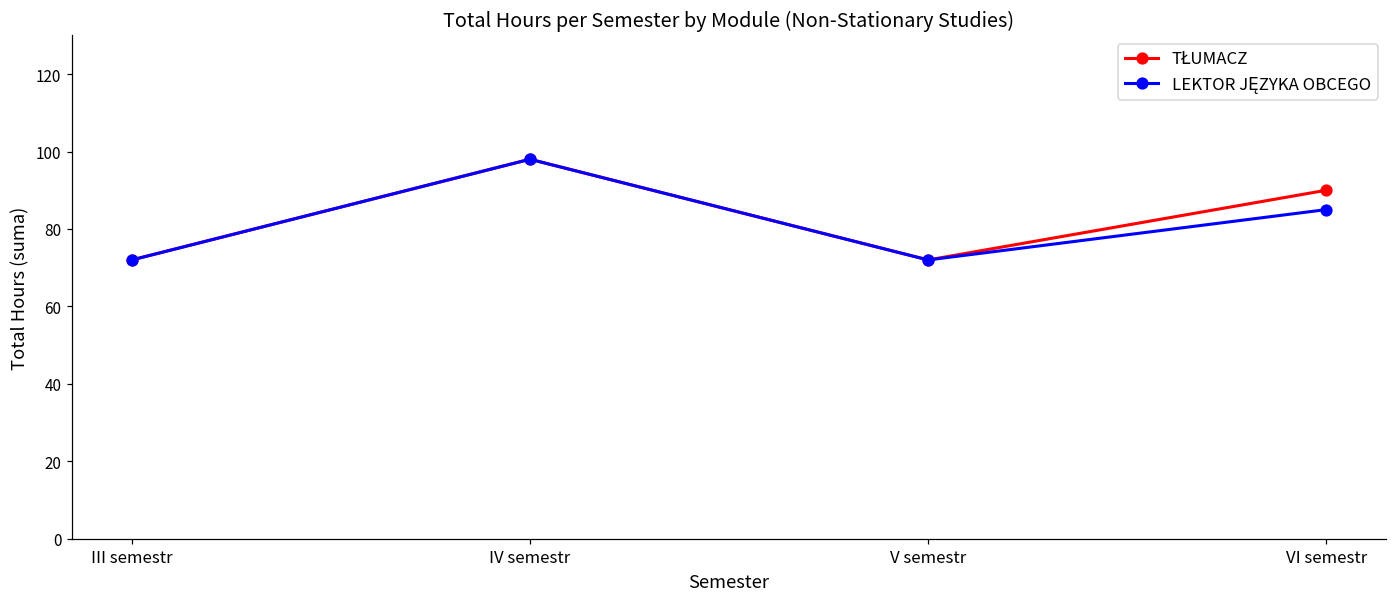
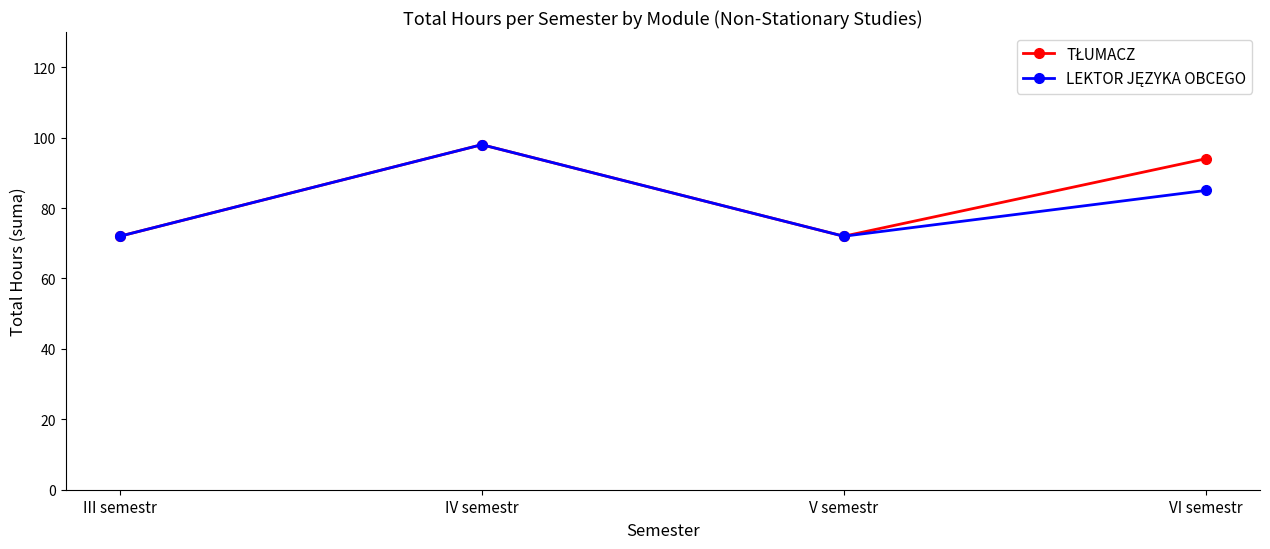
  {
    "TŁUMACZ": {
-     "VI semestr": 90
+     "VI semestr": 94
    },
    "LEKTOR JĘZYKA OBCEGO": {
      "VI semestr": 85
    }
  }
